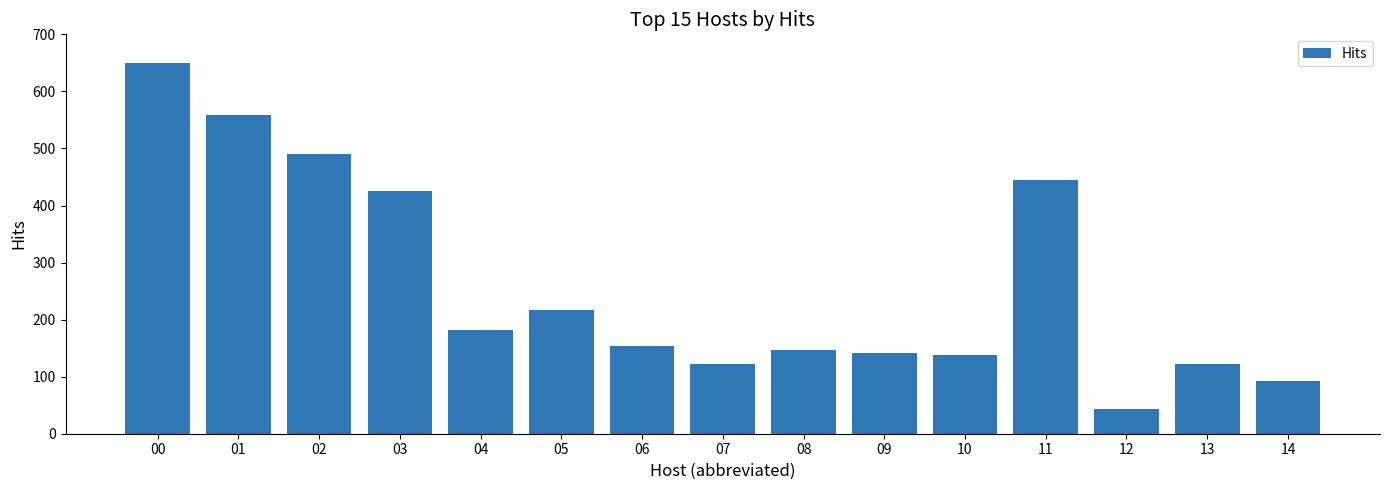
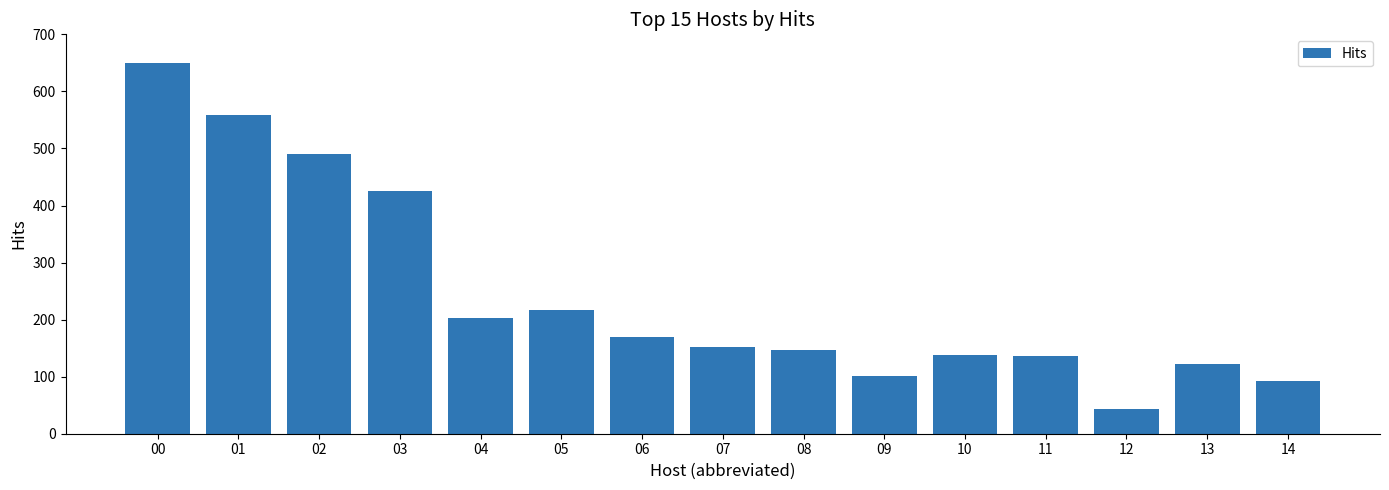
  {
    "00": 650,
    "01": 560,
    "02": 490,
    "03": 430,
-   "04": 180,
+   "04": 200,
    "05": 220,
-   "06": 150,
-   "07": 120,
+   "06": 170,
+   "07": 150,
    "08": 150,
-   "09": 140,
+   "09": 100,
    "10": 140,
-   "11": 440,
+   "11": 140,
    "12": 40,
    "13": 120,
    "14": 90
  }
